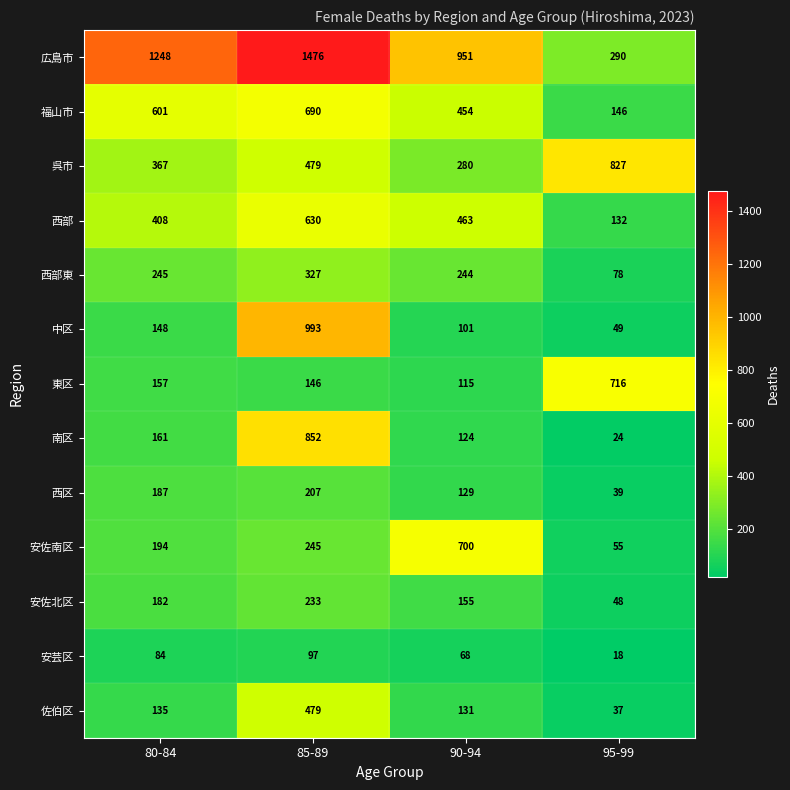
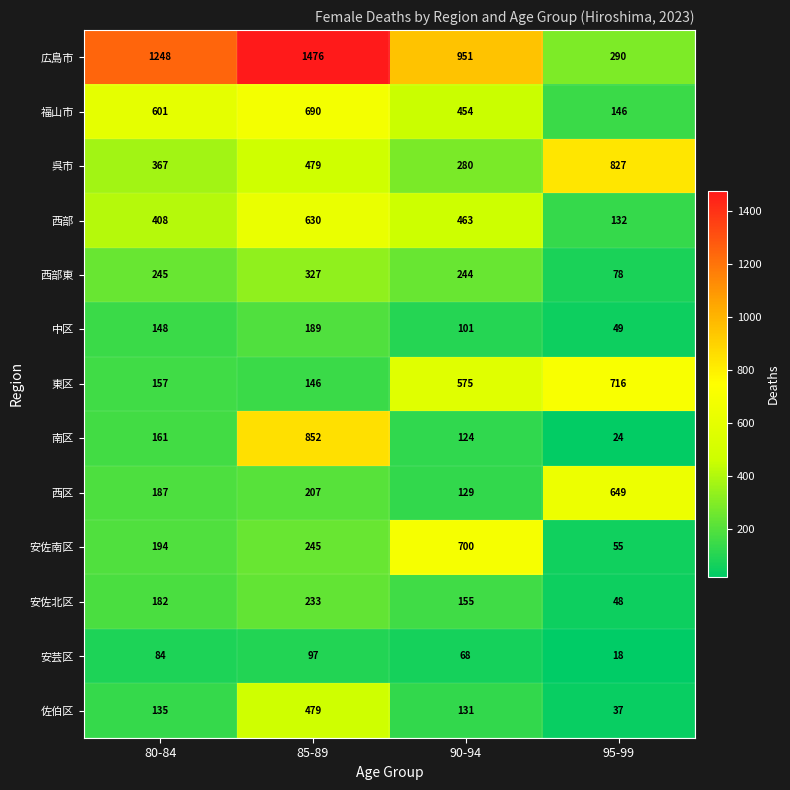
  {
    "広島市": {
      "80-84": 1248,
      "85-89": 1476,
      "90-94": 951,
      "95-99": 290
    },
    "福山市": {
      "80-84": 601,
      "85-89": 690,
      "90-94": 454,
      "95-99": 146
    },
    "呉市": {
      "80-84": 367,
      "85-89": 479,
      "90-94": 280,
      "95-99": 827
    },
    "西部": {
      "80-84": 408,
      "85-89": 630,
      "90-94": 463,
      "95-99": 132
    },
    "西部東": {
      "80-84": 245,
      "85-89": 327,
      "90-94": 244,
      "95-99": 78
    },
    "中区": {
      "80-84": 148,
-     "85-89": 993,
+     "85-89": 189,
      "90-94": 101,
      "95-99": 49
    },
    "東区": {
      "80-84": 157,
      "85-89": 146,
-     "90-94": 115,
+     "90-94": 575,
      "95-99": 716
    },
    "南区": {
      "80-84": 161,
      "85-89": 852,
      "90-94": 124,
      "95-99": 24
    },
    "西区": {
      "80-84": 187,
      "85-89": 207,
      "90-94": 129,
-     "95-99": 39
+     "95-99": 649
    },
    "安佐南区": {
      "80-84": 194,
      "85-89": 245,
      "90-94": 700,
      "95-99": 55
    },
    "安佐北区": {
      "80-84": 182,
      "85-89": 233,
      "90-94": 155,
      "95-99": 48
    },
    "安芸区": {
      "80-84": 84,
      "85-89": 97,
      "90-94": 68,
      "95-99": 18
    },
    "佐伯区": {
      "80-84": 135,
      "85-89": 479,
      "90-94": 131,
      "95-99": 37
    }
  }
